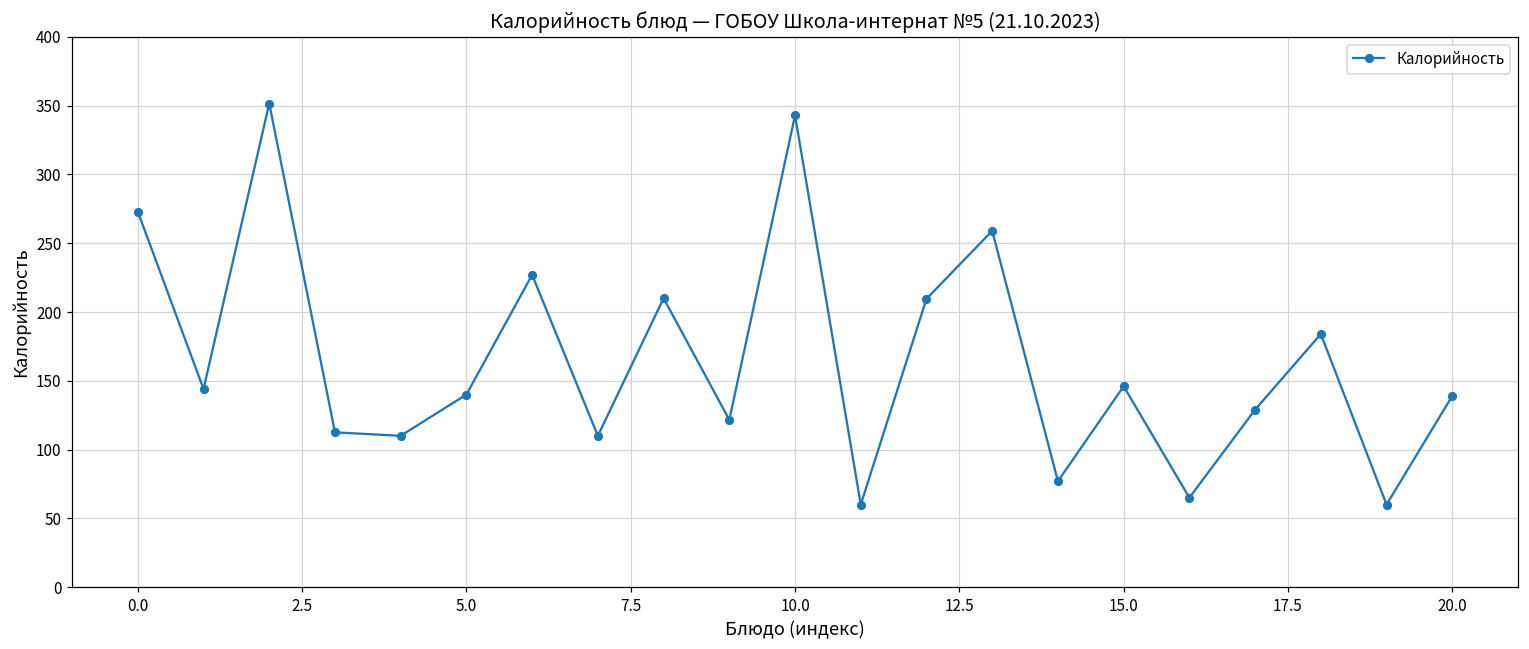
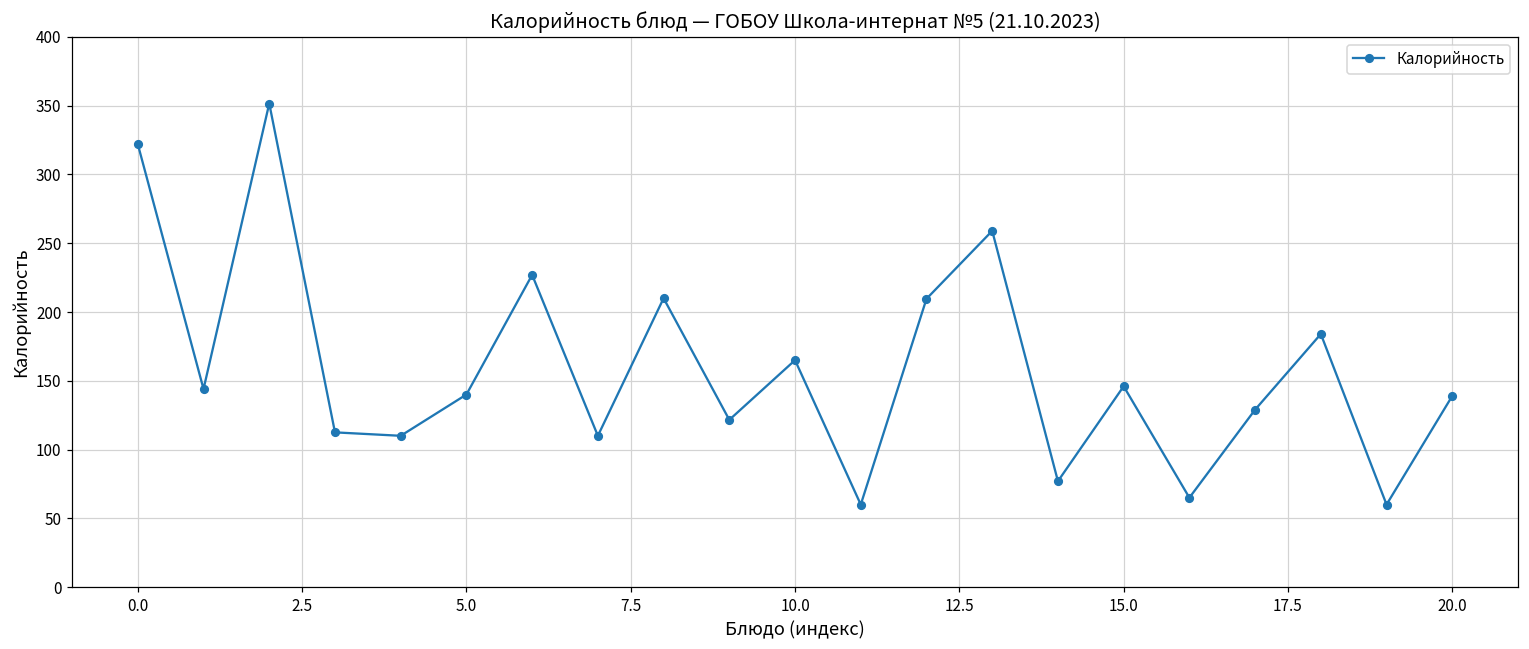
  {
-   "0.0": 273,
+   "0.0": 322,
    "5.0": 140,
-   "10.0": 343,
+   "10.0": 165,
    "15.0": 146,
    "20.0": 139
  }
